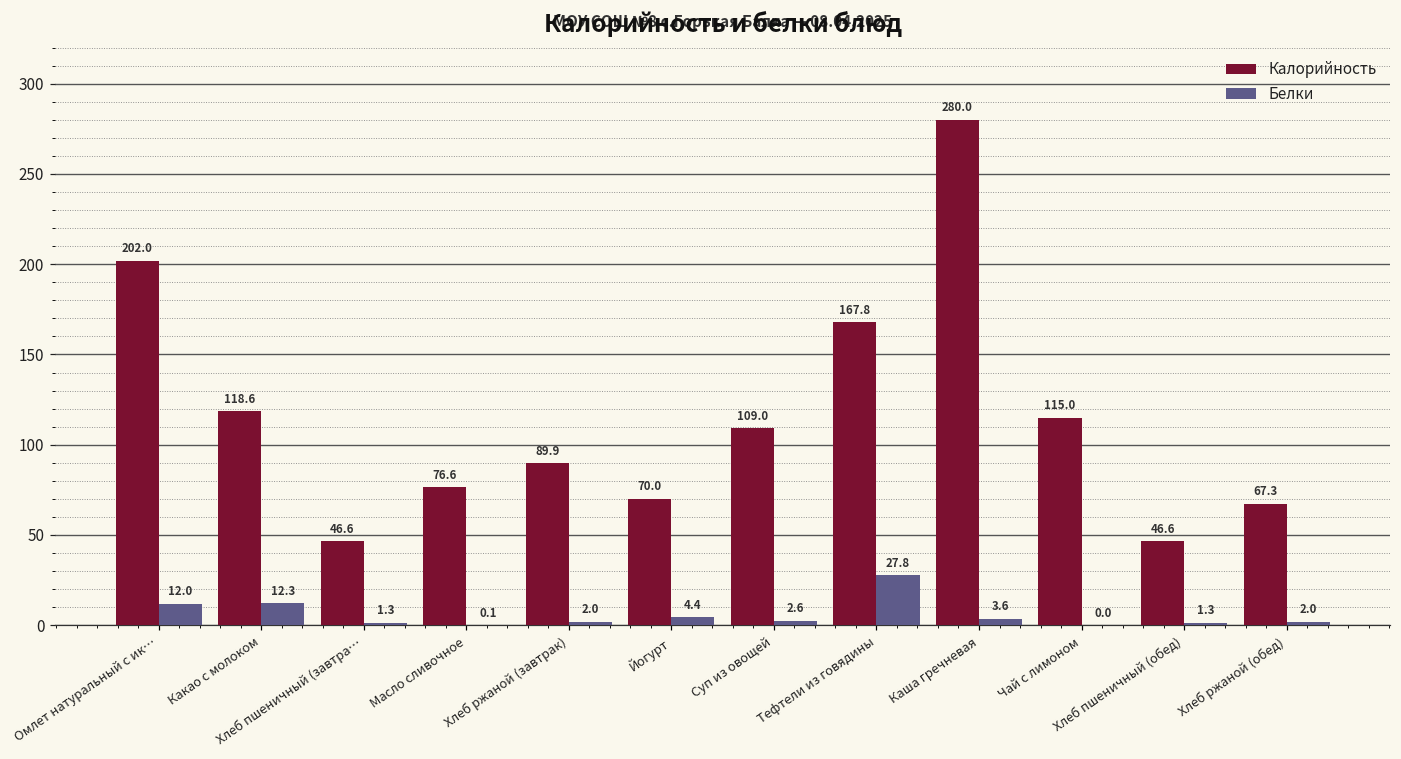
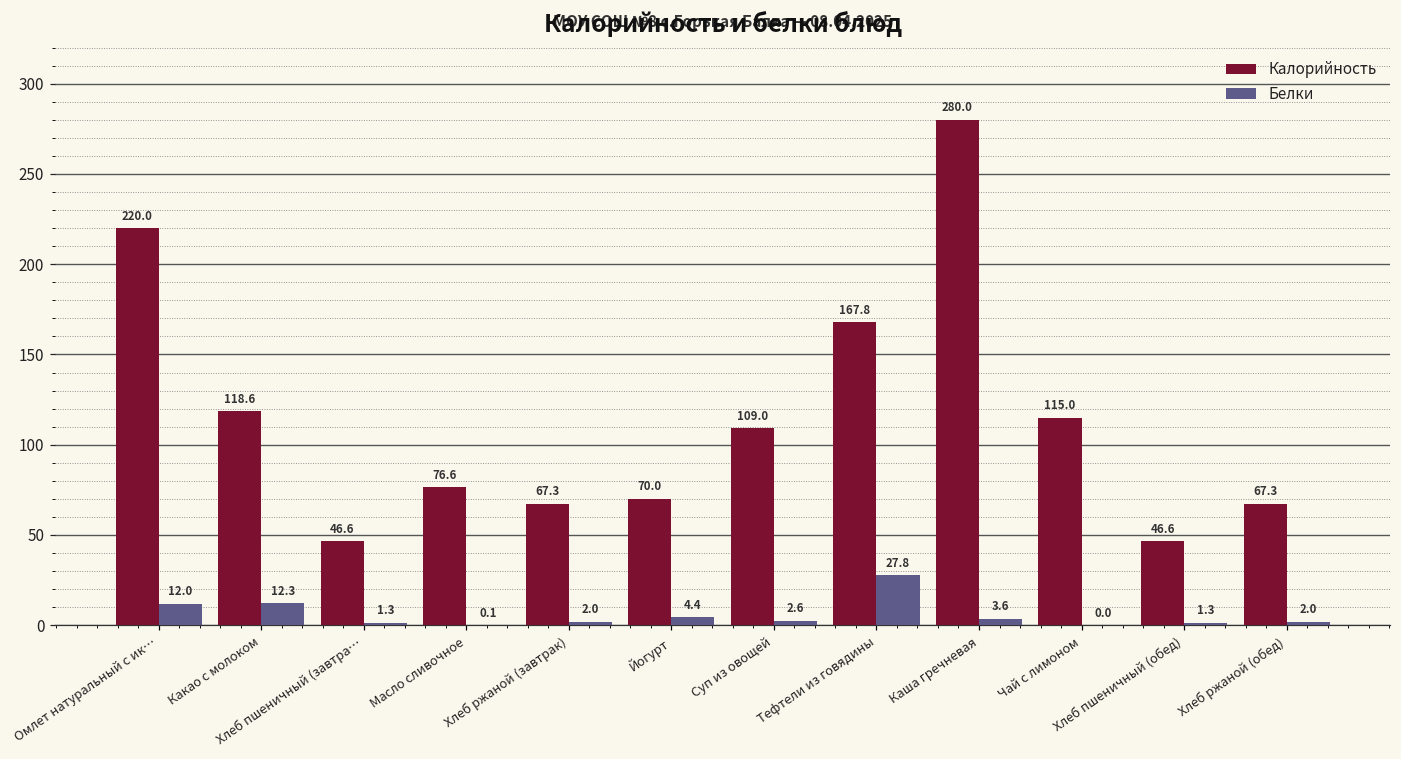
  {
    "Калорийность": {
-     "Омлет натуральный с ик…": 202.0,
+     "Омлет натуральный с ик…": 220.0,
      "Какао с молоком": 118.6,
      "Хлеб пшеничный (завтра…": 46.6,
      "Масло сливочное": 76.6,
-     "Хлеб ржаной (завтрак)": 89.9,
+     "Хлеб ржаной (завтрак)": 67.3,
      "Йогурт": 70.0,
      "Суп из овощей": 109.0,
      "Тефтели из говядины": 167.8,
      "Каша гречневая": 280.0,
      "Чай с лимоном": 115.0,
      "Хлеб пшеничный (обед)": 46.6,
      "Хлеб ржаной (обед)": 67.3
    },
    "Белки": {
      "Омлет натуральный с ик…": 12.0,
      "Какао с молоком": 12.3,
      "Хлеб пшеничный (завтра…": 1.3,
      "Масло сливочное": 0.1,
      "Хлеб ржаной (завтрак)": 2.0,
      "Йогурт": 4.4,
      "Суп из овощей": 2.6,
      "Тефтели из говядины": 27.8,
      "Каша гречневая": 3.6,
      "Чай с лимоном": 0.0,
      "Хлеб пшеничный (обед)": 1.3,
      "Хлеб ржаной (обед)": 2.0
    }
  }
